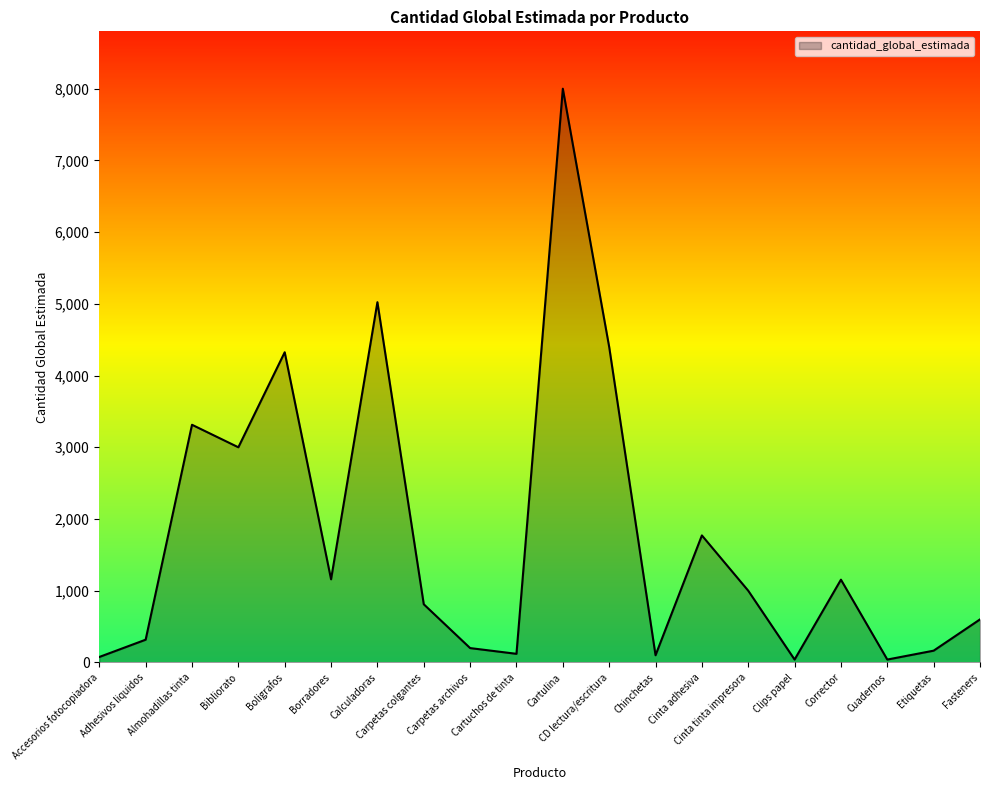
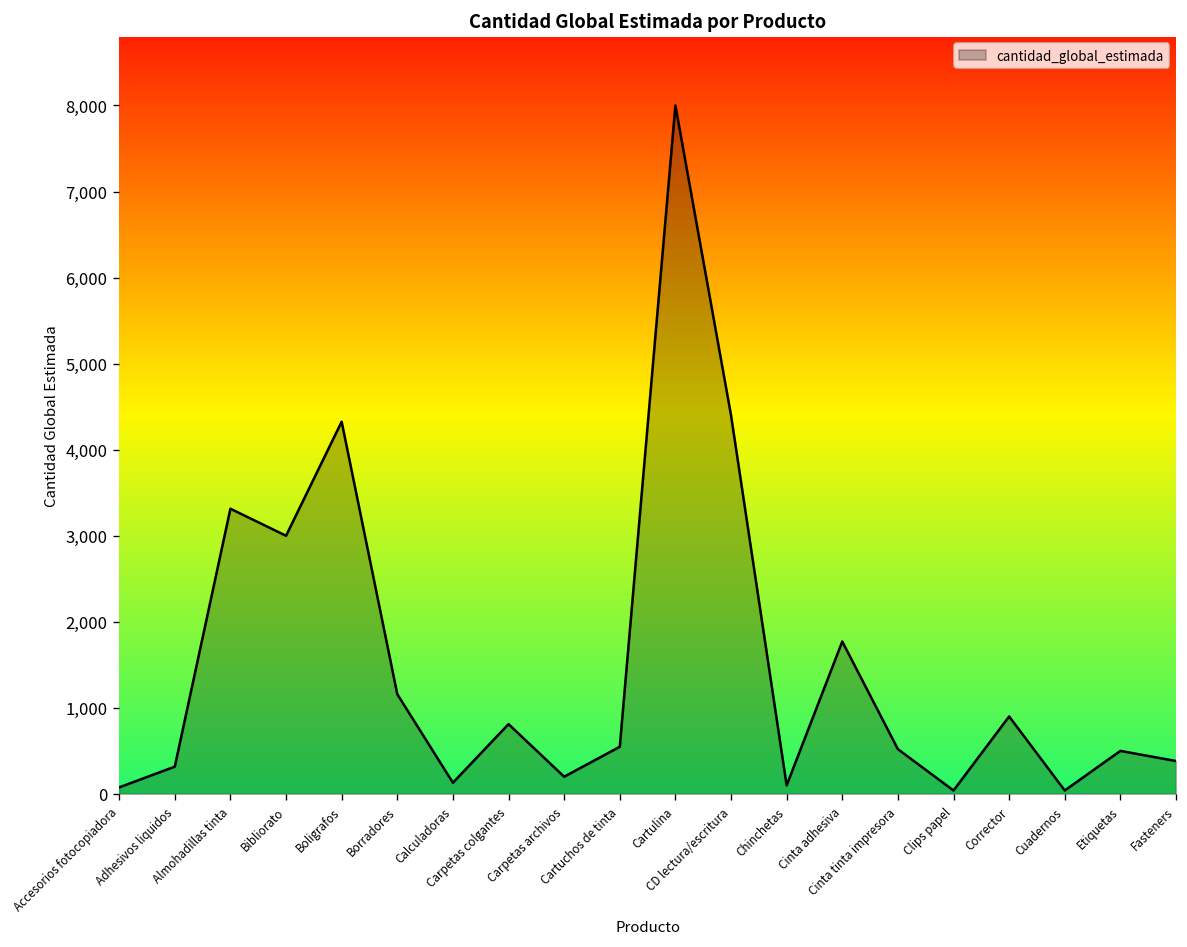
  {
    "Accesorios fotocopiadora": "100",
    "Adhesivos liquidos": "300",
    "Almohadillas tinta": "3,300",
    "Bibliorato": "3,000",
    "Boligrafos": "4,300",
    "Borradores": "1,200",
-   "Calculadoras": "5,000",
+   "Calculadoras": "100",
    "Carpetas colgantes": "800",
    "Carpetas archivos": "200",
-   "Cartuchos de tinta": "100",
+   "Cartuchos de tinta": "500",
    "Cartulina": "8,000",
    "CD lectura/escritura": "4,400",
    "Chinchetas": "100",
    "Cinta adhesiva": "1,800",
-   "Cinta tinta impresora": "1,000",
+   "Cinta tinta impresora": "500",
    "Clips papel": "0",
-   "Corrector": "1,200",
+   "Corrector": "900",
    "Cuadernos": "0",
-   "Etiquetas": "200",
-   "Fasteners": "600"
+   "Etiquetas": "500",
+   "Fasteners": "400"
  }
